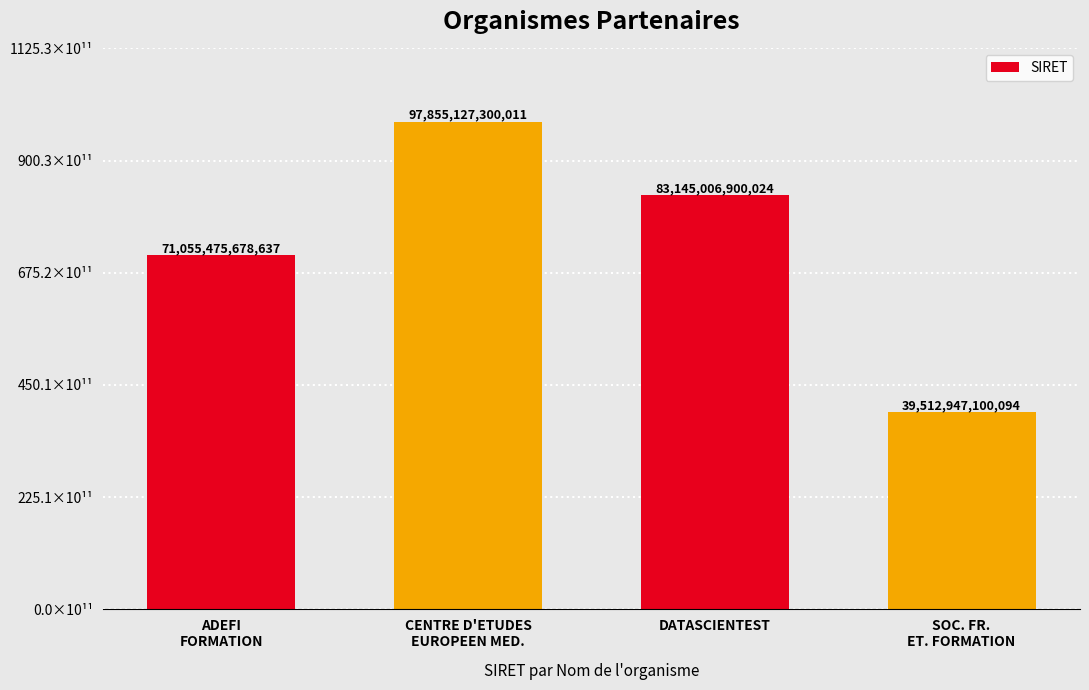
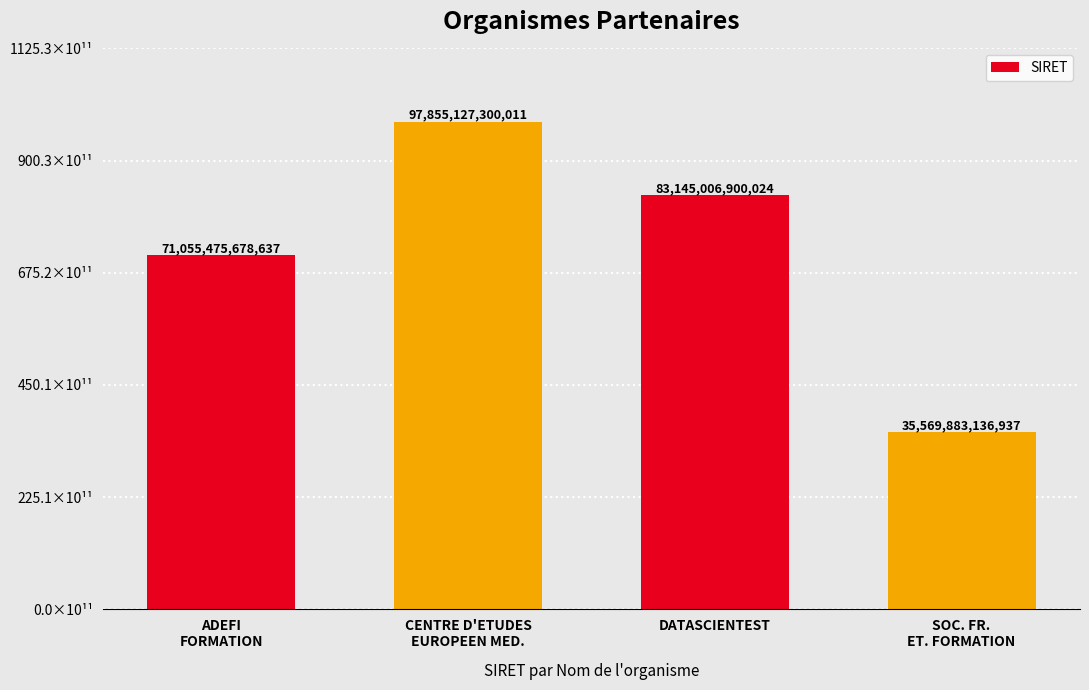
  {
    "ADEFI FORMATION": "71,055,475,678,637",
    "CENTRE D'ETUDES EUROPEEN MED.": "97,855,127,300,011",
    "DATASCIENTEST": "83,145,006,900,024",
-   "SOC. FR. ET. FORMATION": "39,512,947,100,094"
+   "SOC. FR. ET. FORMATION": "35,569,883,136,937"
  }
